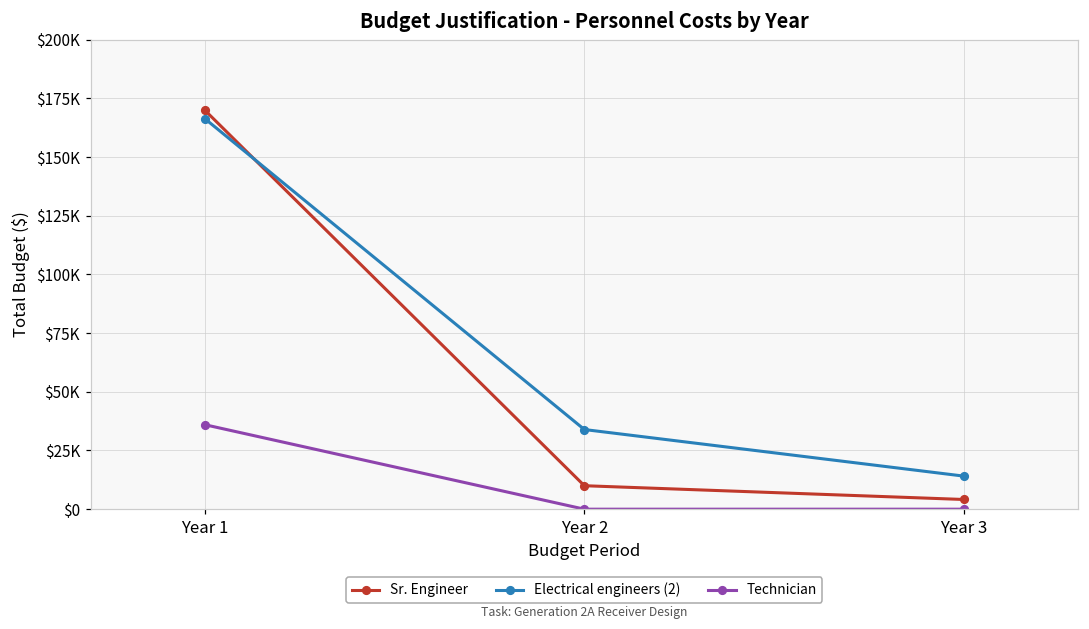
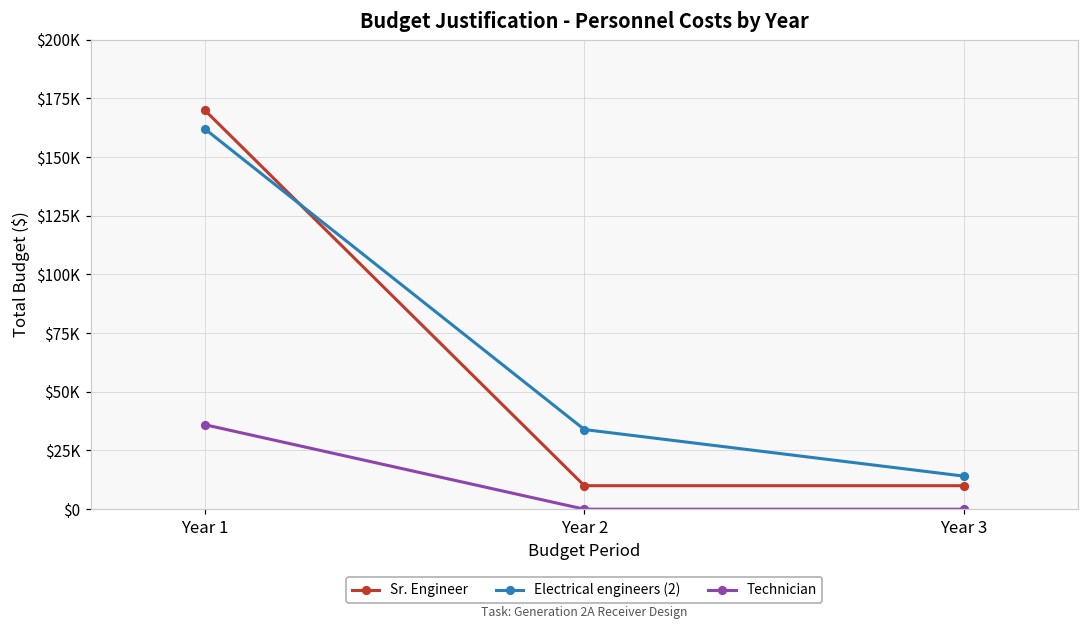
  {
    "Sr. Engineer": {
      "Year 1": "$170000",
      "Year 2": "$10000",
-     "Year 3": "$4000"
+     "Year 3": "$10000"
    },
    "Electrical engineers (2)": {
-     "Year 1": "$166000",
+     "Year 1": "$162000",
      "Year 2": "$34000",
      "Year 3": "$14000"
    },
    "Technician": {
      "Year 1": "$36000",
      "Year 2": "$0",
      "Year 3": "$0"
    }
  }
